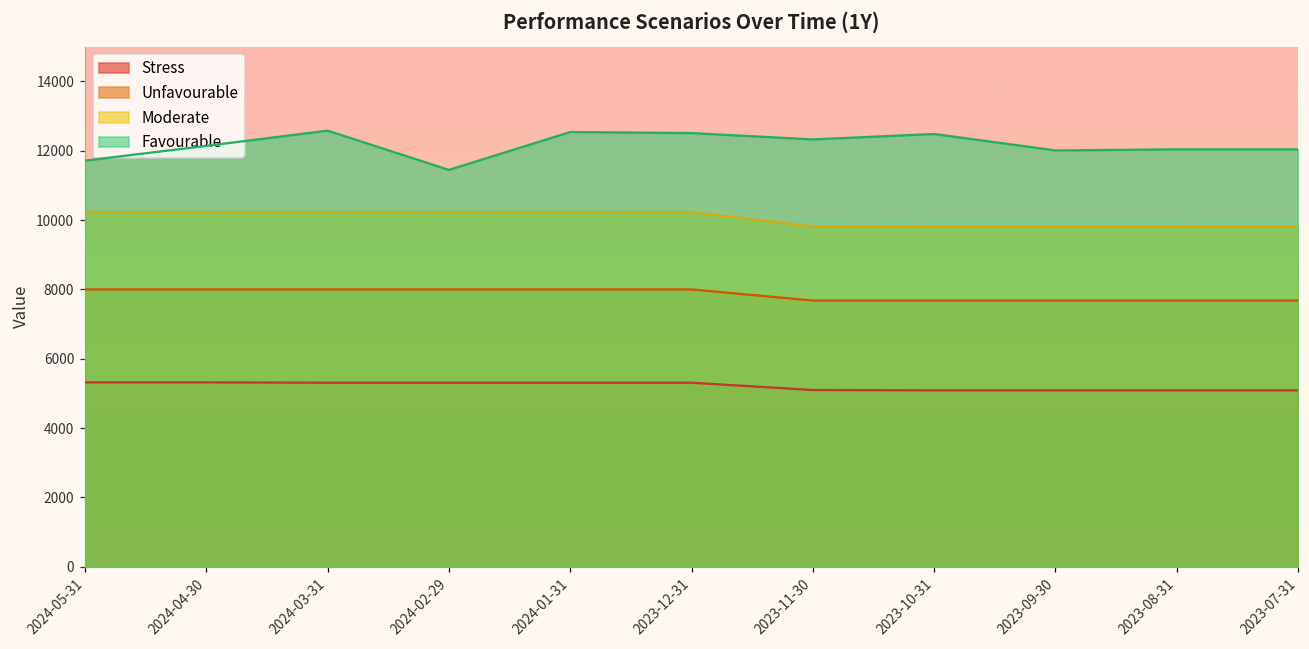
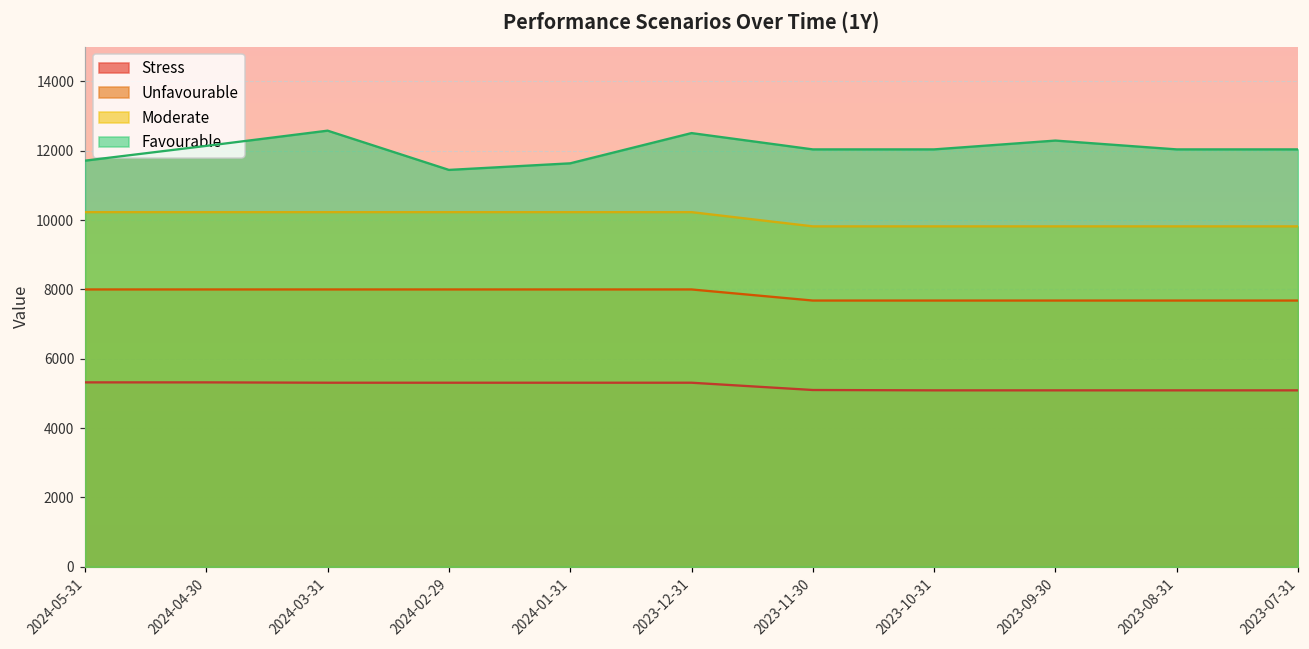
  {
    "Moderate": {
      "2024-05-31": 10200,
      "2024-04-30": 10200,
      "2024-03-31": 10200,
      "2024-02-29": 10200,
      "2024-01-31": 10200,
      "2023-12-31": 10200,
      "2023-11-30": 9800,
      "2023-10-31": 9800,
      "2023-09-30": 9800,
      "2023-08-31": 9800,
      "2023-07-31": 9800
    },
    "Favourable": {
      "2024-05-31": 11700,
      "2024-03-31": 12600,
      "2024-02-29": 11400,
-     "2024-01-31": 12500,
+     "2024-01-31": 11600,
      "2023-12-31": 12500,
-     "2023-11-30": 12300,
-     "2023-10-31": 12500,
-     "2023-09-30": 12000,
+     "2023-11-30": 12000,
+     "2023-10-31": 12000,
+     "2023-09-30": 12300,
      "2023-08-31": 12000,
      "2023-07-31": 12000
    }
  }
